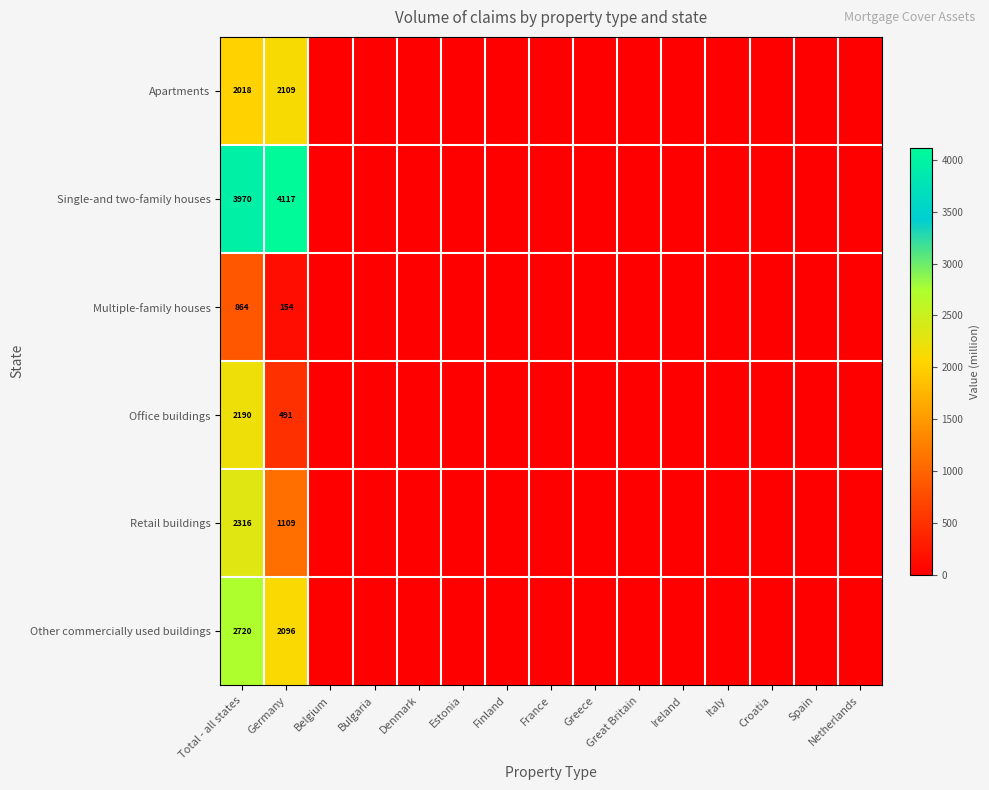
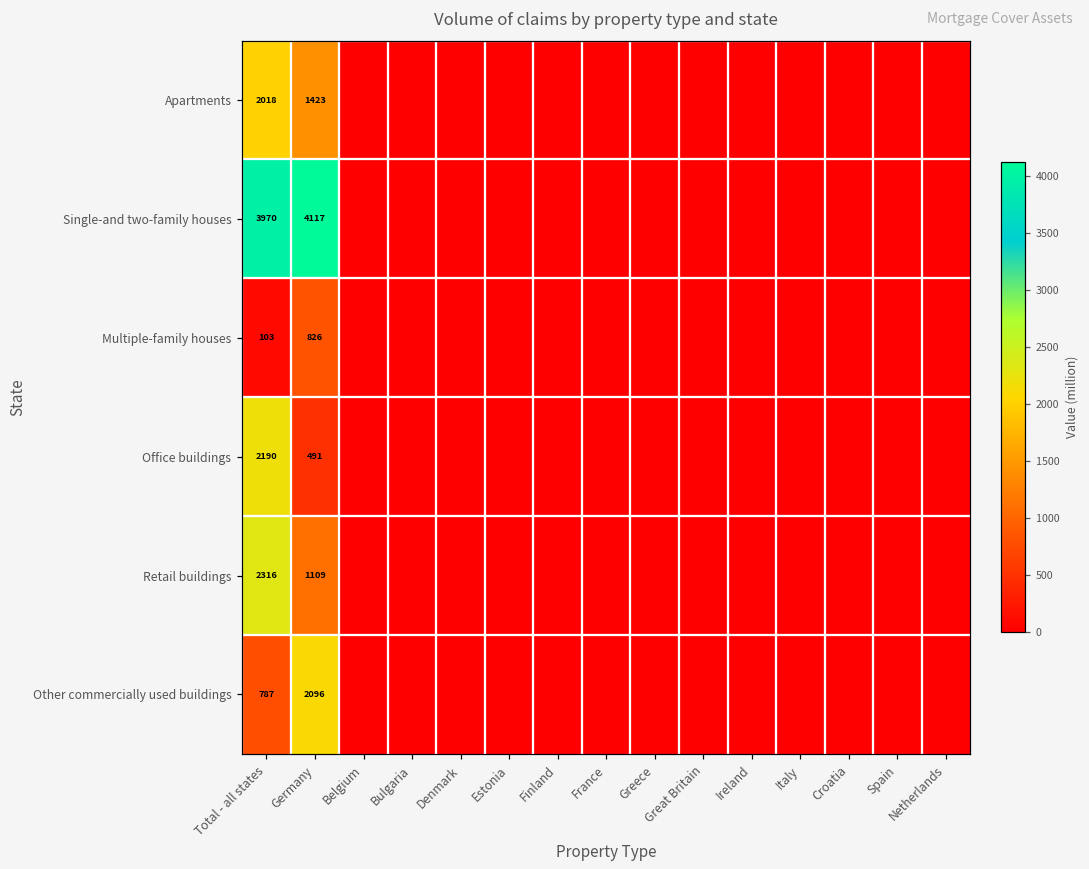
  {
    "Apartments": {
      "Total - all states": 2018,
-     "Germany": 2109
+     "Germany": 1423
    },
    "Single-and two-family houses": {
      "Total - all states": 3970,
      "Germany": 4117
    },
    "Multiple-family houses": {
-     "Total - all states": 864,
-     "Germany": 154
+     "Total - all states": 103,
+     "Germany": 826
    },
    "Office buildings": {
      "Total - all states": 2190,
      "Germany": 491
    },
    "Retail buildings": {
      "Total - all states": 2316,
      "Germany": 1109
    },
    "Other commercially used buildings": {
-     "Total - all states": 2720,
+     "Total - all states": 787,
      "Germany": 2096
    }
  }
